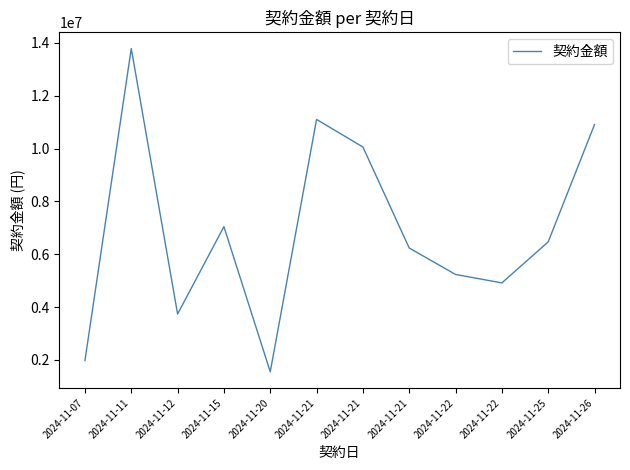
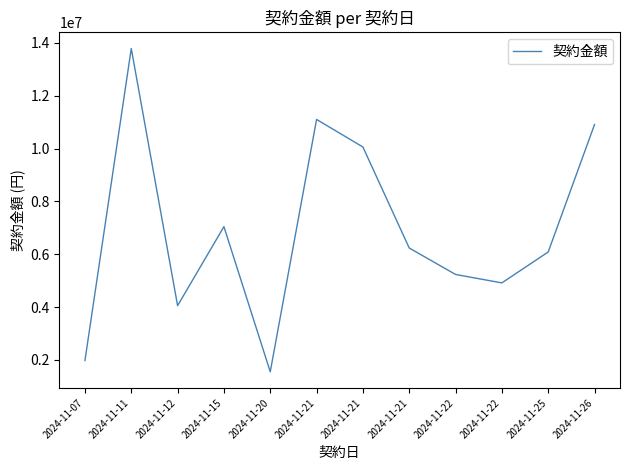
  {
    "2024-11-07": 2000000,
    "2024-11-11": 13800000,
-   "2024-11-12": 3700000,
+   "2024-11-12": 4100000,
    "2024-11-15": 7000000,
    "2024-11-20": 1600000,
-   "2024-11-25": 6500000,
+   "2024-11-25": 6100000,
    "2024-11-26": 10900000
  }
